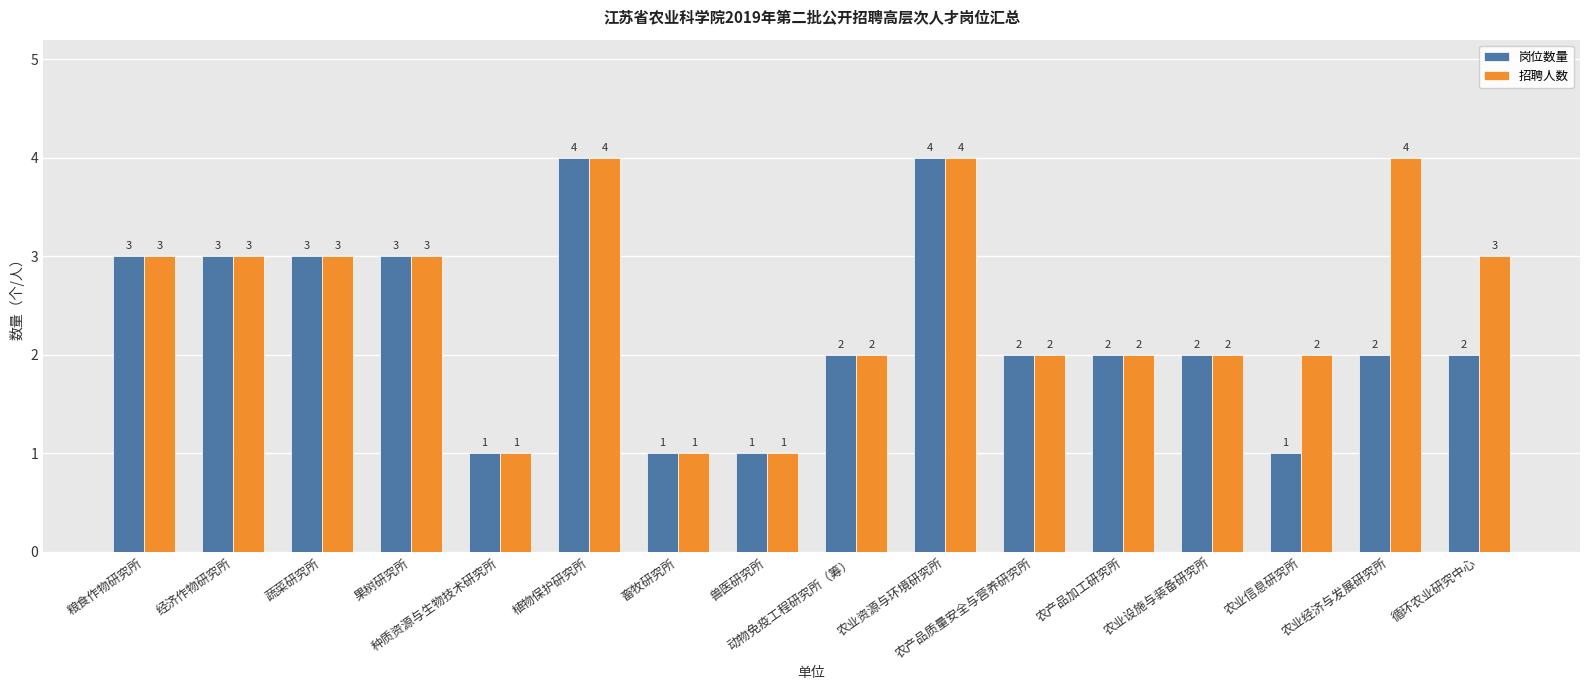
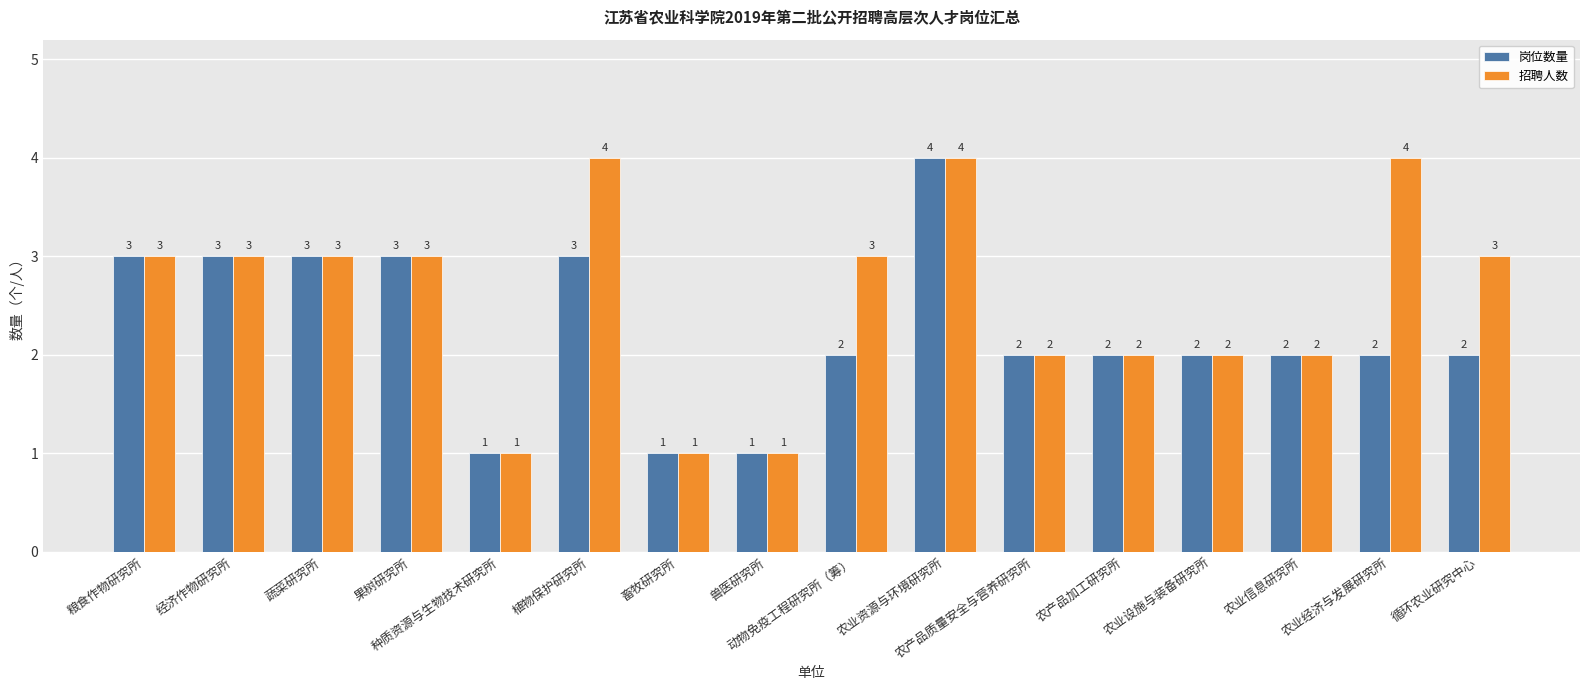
  {
    "岗位数量": {
      "粮食作物研究所": 3,
      "经济作物研究所": 3,
      "蔬菜研究所": 3,
      "果树研究所": 3,
      "种质资源与生物技术研究所": 1,
-     "植物保护研究所": 4,
+     "植物保护研究所": 3,
      "畜牧研究所": 1,
      "兽医研究所": 1,
      "动物免疫工程研究所（筹）": 2,
      "农业资源与环境研究所": 4,
      "农产品质量安全与营养研究所": 2,
      "农产品加工研究所": 2,
      "农业设施与装备研究所": 2,
-     "农业信息研究所": 1,
+     "农业信息研究所": 2,
      "农业经济与发展研究所": 2,
      "循环农业研究中心": 2
    },
    "招聘人数": {
      "粮食作物研究所": 3,
      "经济作物研究所": 3,
      "蔬菜研究所": 3,
      "果树研究所": 3,
      "种质资源与生物技术研究所": 1,
      "植物保护研究所": 4,
      "畜牧研究所": 1,
      "兽医研究所": 1,
-     "动物免疫工程研究所（筹）": 2,
+     "动物免疫工程研究所（筹）": 3,
      "农业资源与环境研究所": 4,
      "农产品质量安全与营养研究所": 2,
      "农产品加工研究所": 2,
      "农业设施与装备研究所": 2,
      "农业信息研究所": 2,
      "农业经济与发展研究所": 4,
      "循环农业研究中心": 3
    }
  }
